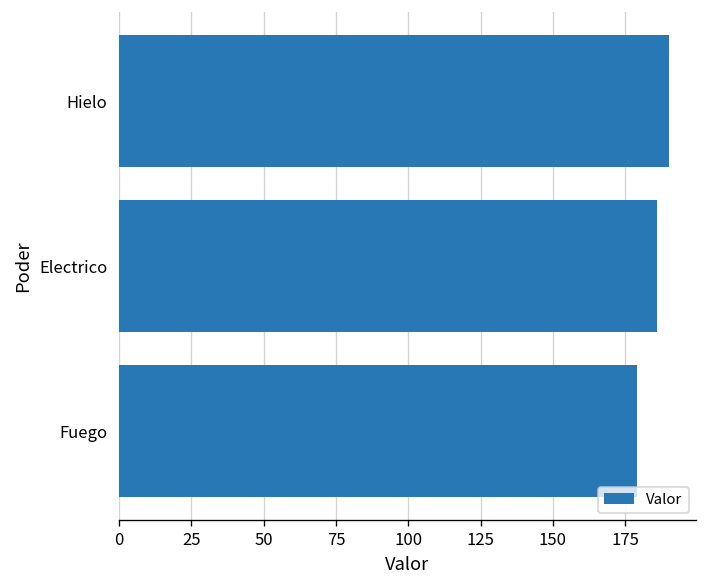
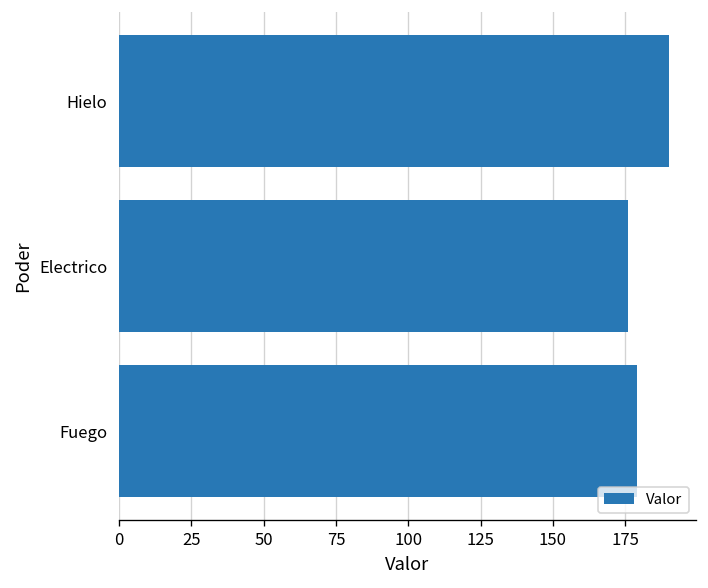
  {
    "Hielo": 190,
-   "Electrico": 186,
+   "Electrico": 176,
    "Fuego": 179
  }
